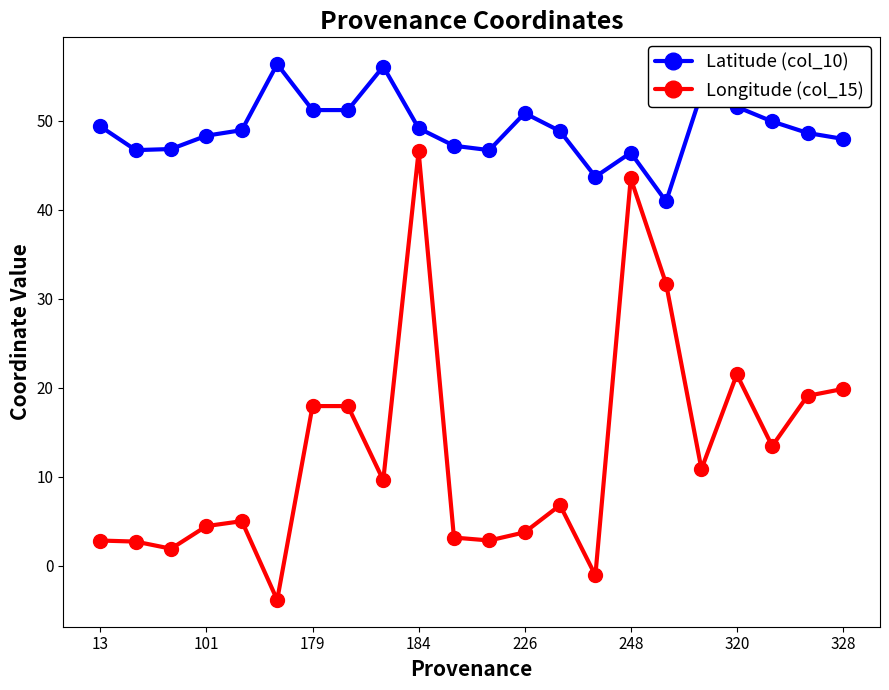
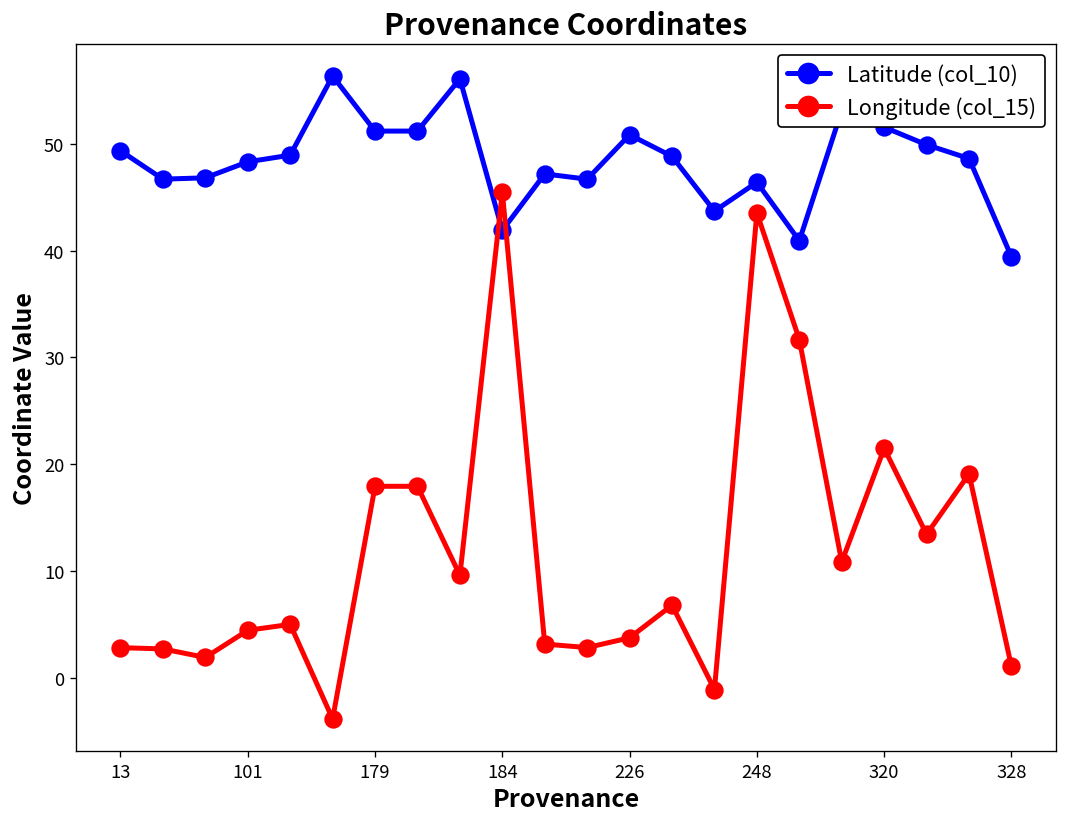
  {
    "Latitude (col_10)": {
      "101": 48,
      "179": 51,
-     "184": 49,
+     "184": 42,
      "226": 51,
      "248": 46,
      "320": 52,
-     "328": 48
+     "328": 39
    },
    "Longitude (col_15)": {
      "101": 4,
      "179": 18,
-     "184": 47,
+     "184": 45,
      "226": 4,
      "248": 44,
      "320": 21,
-     "328": 20
+     "328": 1
    }
  }
